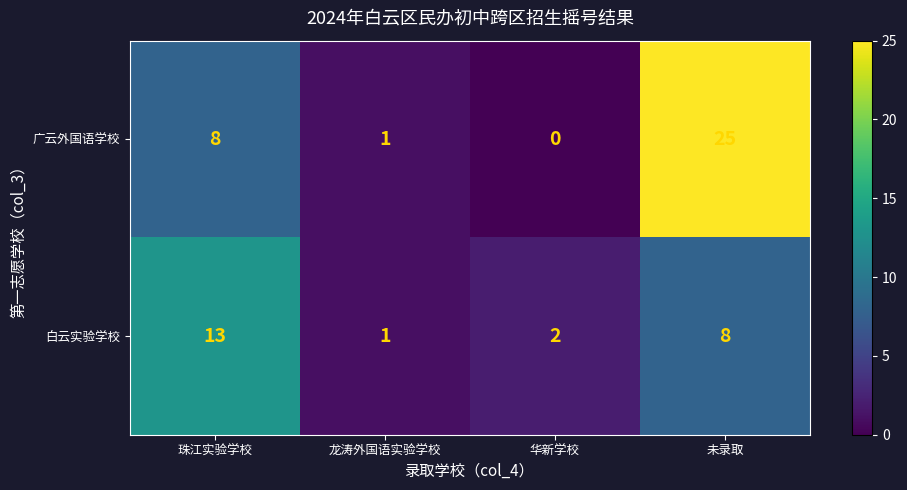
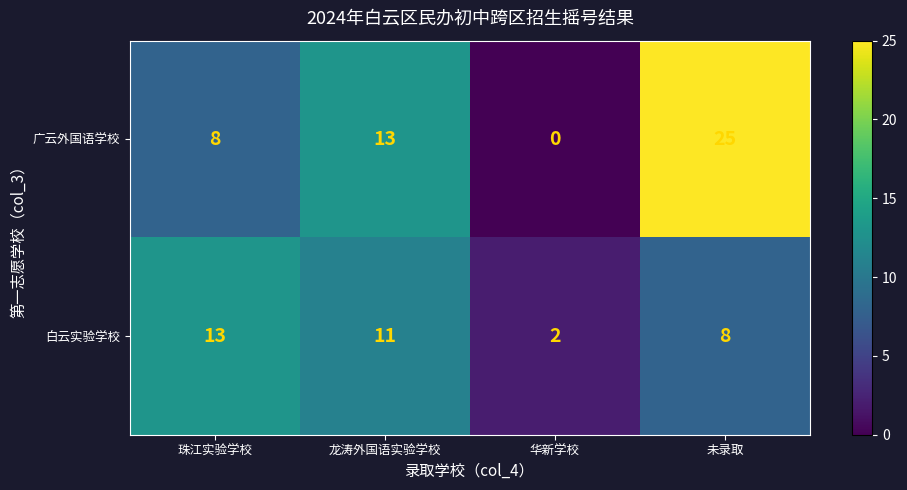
  {
    "广云外国语学校": {
      "珠江实验学校": 8,
-     "龙涛外国语实验学校": 1,
+     "龙涛外国语实验学校": 13,
      "华新学校": 0
    },
    "白云实验学校": {
      "珠江实验学校": 13,
-     "龙涛外国语实验学校": 1,
+     "龙涛外国语实验学校": 11,
      "华新学校": 2,
      "未录取": 8
    }
  }
